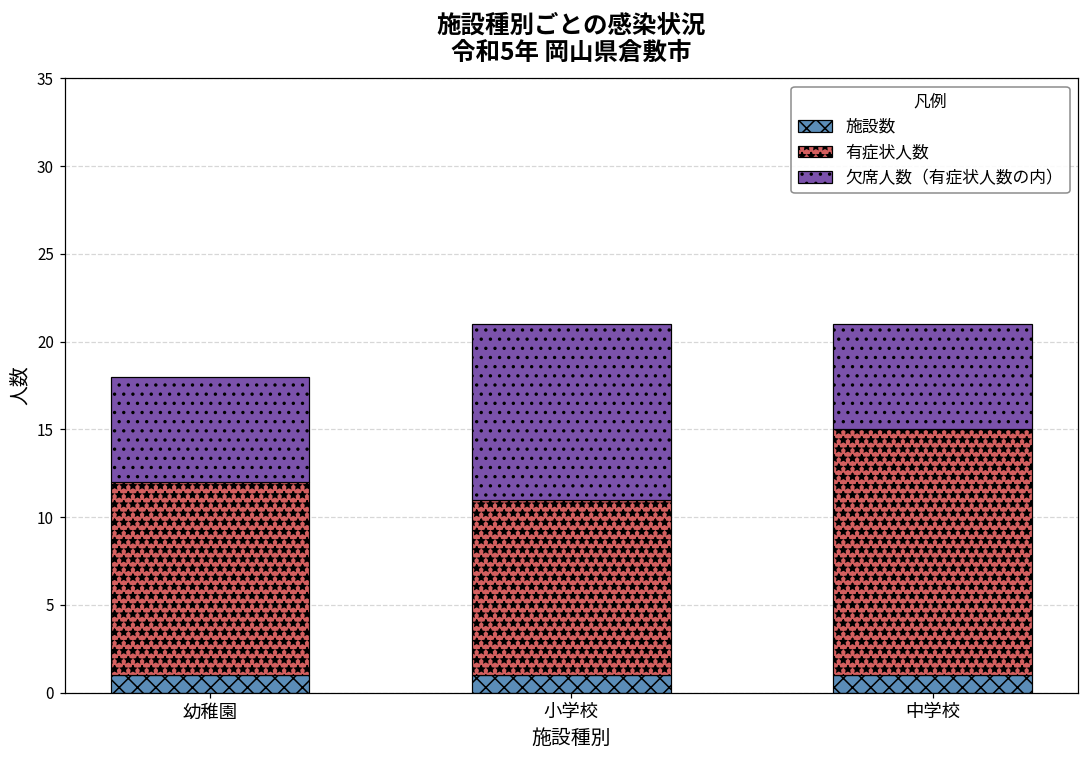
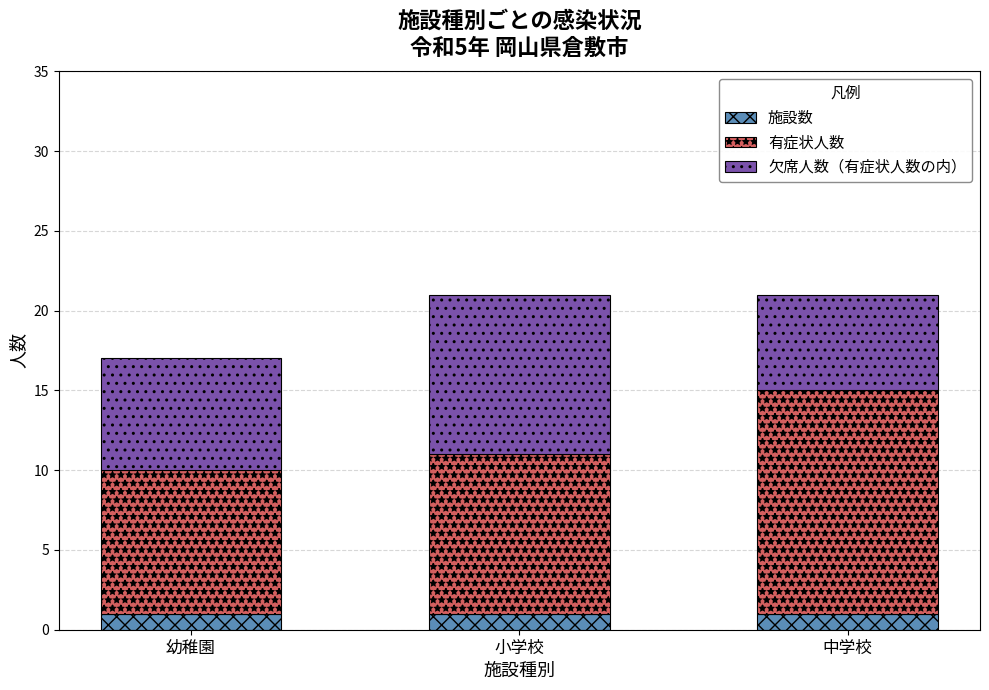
  {
    "施設数": {
      "幼稚園": 1,
      "小学校": 1,
      "中学校": 1
    },
    "有症状人数": {
-     "幼稚園": 11,
+     "幼稚園": 9,
      "小学校": 10,
      "中学校": 14
    },
    "欠席人数（有症状人数の内）": {
-     "幼稚園": 6,
+     "幼稚園": 7,
      "小学校": 10,
      "中学校": 6
    }
  }
